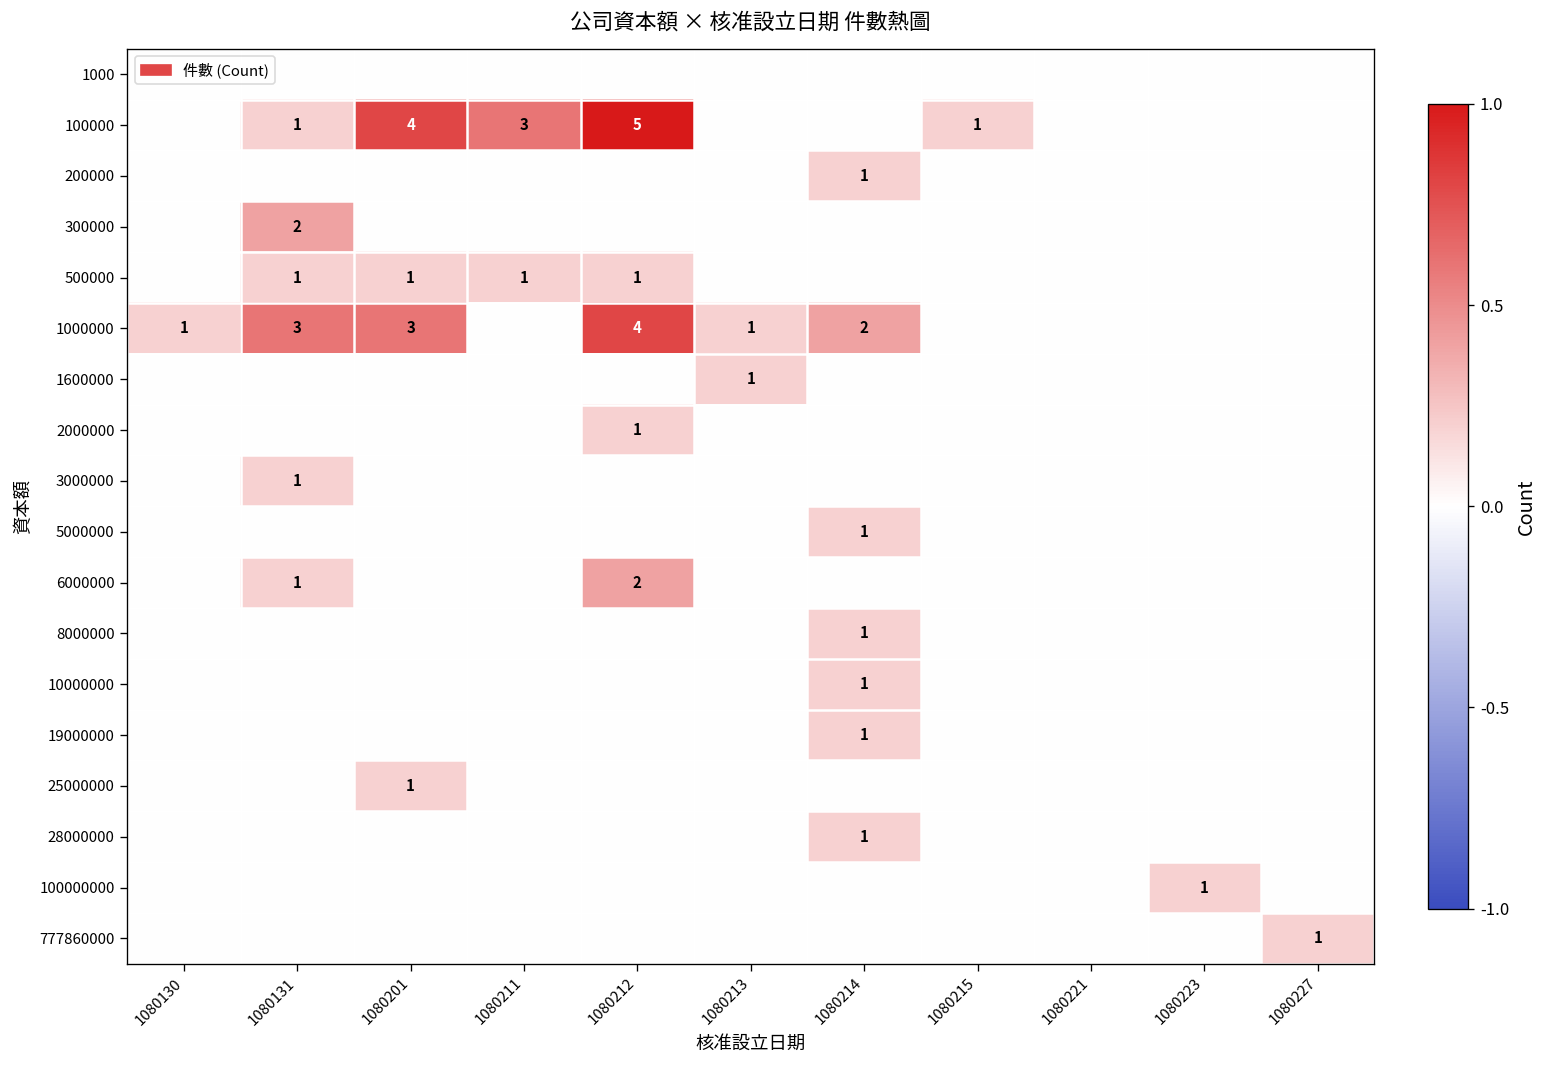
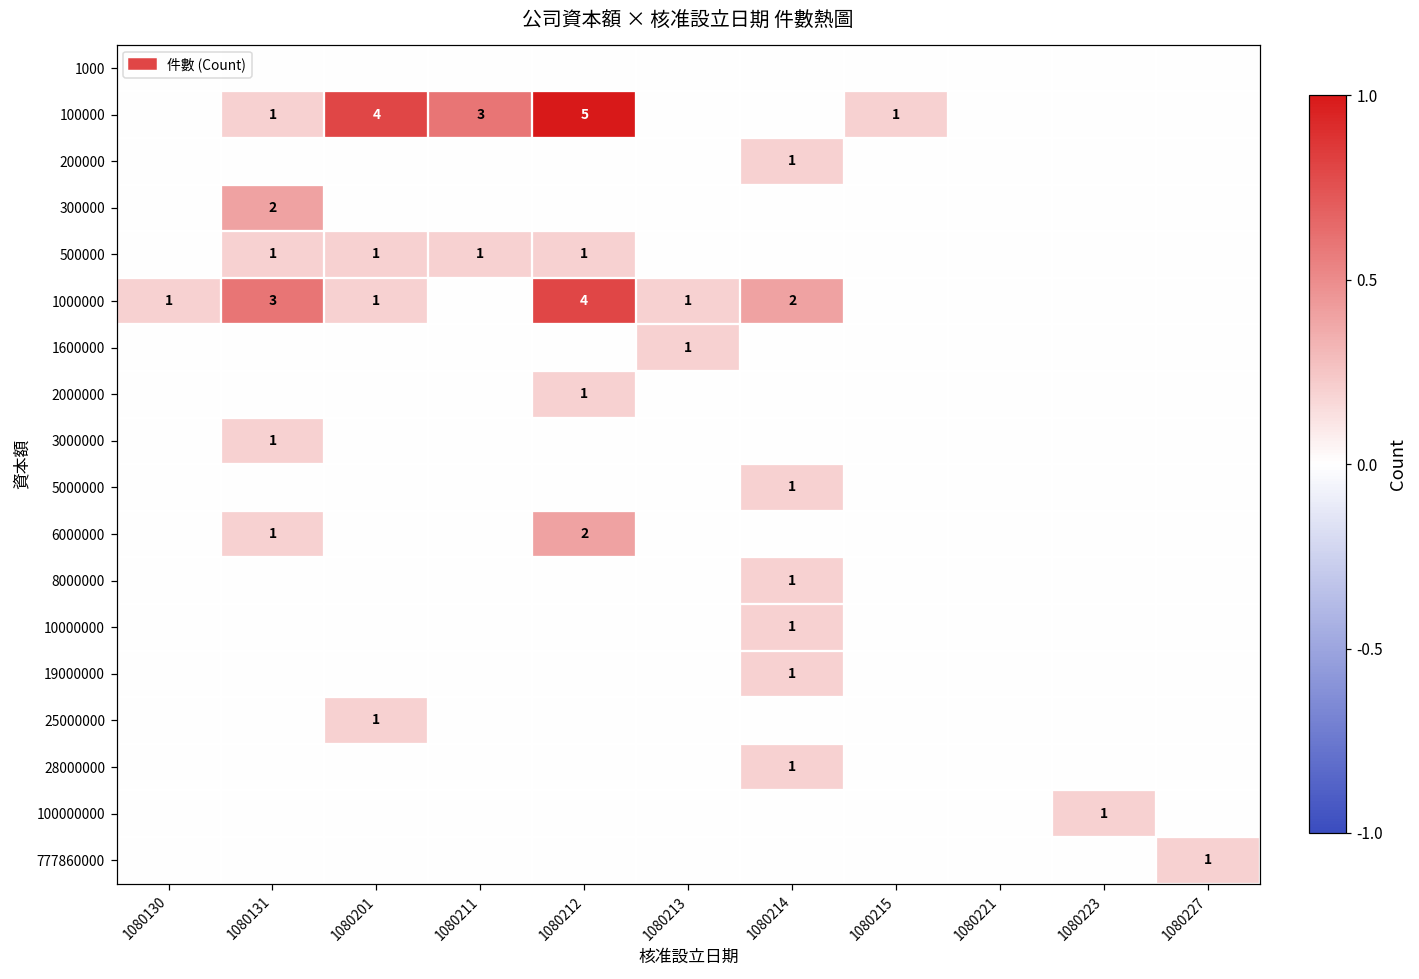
  {
    "100000": {
      "1080131": 1,
      "1080201": 4,
      "1080211": 3,
      "1080212": 5,
      "1080215": 1
    },
    "200000": {
      "1080214": 1
    },
    "300000": {
      "1080131": 2
    },
    "500000": {
      "1080131": 1,
      "1080201": 1,
      "1080211": 1,
      "1080212": 1
    },
    "1000000": {
      "1080130": 1,
      "1080131": 3,
-     "1080201": 3,
+     "1080201": 1,
      "1080212": 4,
      "1080213": 1,
      "1080214": 2
    },
    "1600000": {
      "1080213": 1
    },
    "2000000": {
      "1080212": 1
    },
    "3000000": {
      "1080131": 1
    },
    "5000000": {
      "1080214": 1
    },
    "6000000": {
      "1080131": 1,
      "1080212": 2
    },
    "8000000": {
      "1080214": 1
    },
    "10000000": {
      "1080214": 1
    },
    "19000000": {
      "1080214": 1
    },
    "25000000": {
      "1080201": 1
    },
    "28000000": {
      "1080214": 1
    },
    "100000000": {
      "1080223": 1
    },
    "777860000": {
      "1080227": 1
    }
  }
